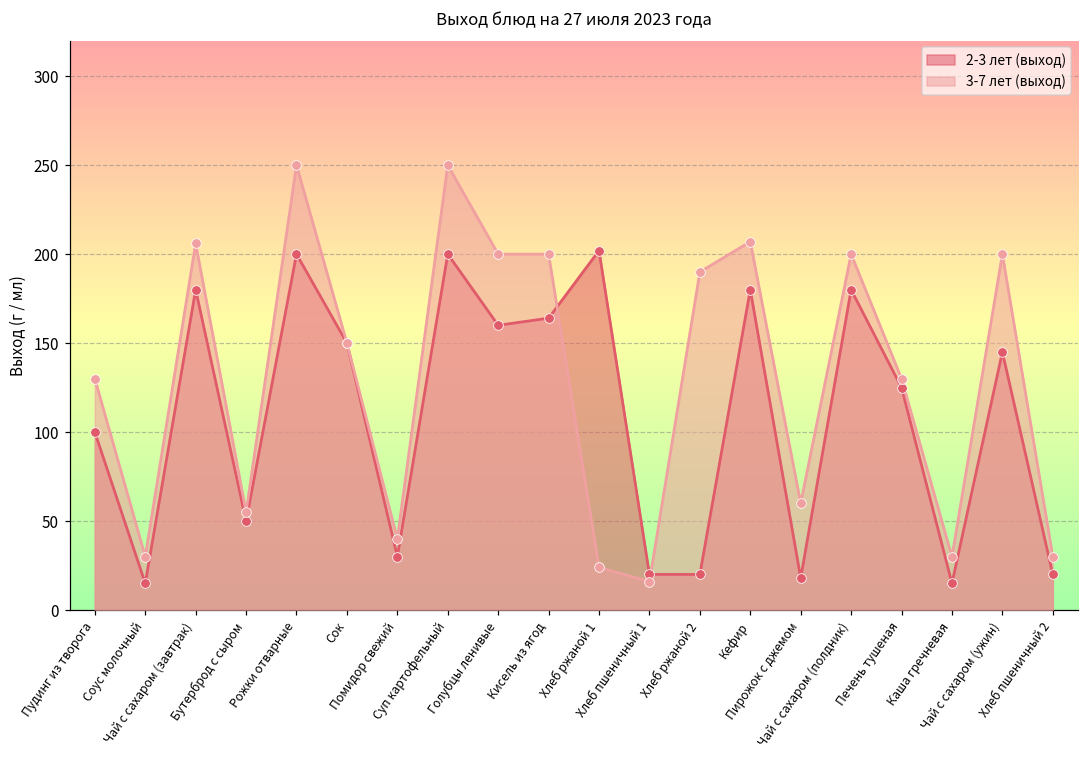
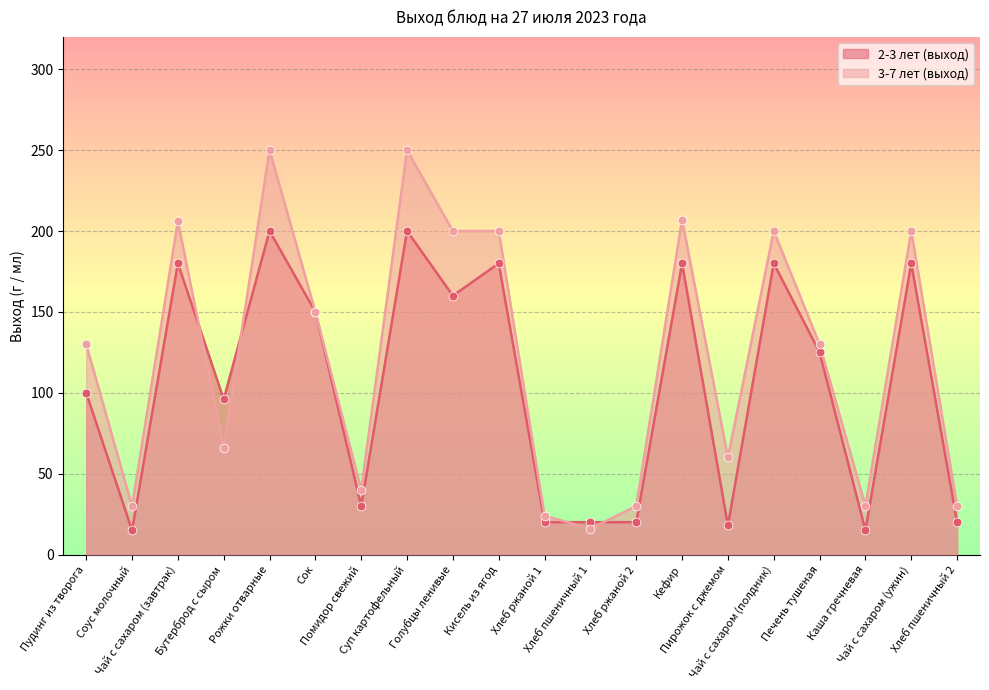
  {
    "2-3 лет (выход)": {
      "Пудинг из творога": 100,
      "Соус молочный": 15,
      "Чай с сахаром (завтрак)": 180,
-     "Бутерброд с сыром": 50,
+     "Бутерброд с сыром": 96,
      "Рожки отварные": 200,
      "Помидор свежий": 30,
      "Суп картофельный": 200,
      "Голубцы ленивые": 160,
-     "Кисель из ягод": 164,
-     "Хлеб ржаной 1": 202,
+     "Кисель из ягод": 180,
+     "Хлеб ржаной 1": 20,
      "Хлеб пшеничный 1": 20,
      "Хлеб ржаной 2": 20,
      "Кефир": 180,
      "Пирожок с джемом": 18,
      "Чай с сахаром (полдник)": 180,
      "Печень тушеная": 125,
      "Каша гречневая": 15,
-     "Чай с сахаром (ужин)": 145,
+     "Чай с сахаром (ужин)": 180,
      "Хлеб пшеничный 2": 20
    },
    "3-7 лет (выход)": {
      "Пудинг из творога": 130,
      "Соус молочный": 30,
      "Чай с сахаром (завтрак)": 206,
-     "Бутерброд с сыром": 55,
+     "Бутерброд с сыром": 66,
      "Рожки отварные": 250,
      "Помидор свежий": 40,
      "Суп картофельный": 250,
      "Голубцы ленивые": 200,
      "Кисель из ягод": 200,
      "Хлеб ржаной 1": 24,
      "Хлеб пшеничный 1": 16,
-     "Хлеб ржаной 2": 190,
+     "Хлеб ржаной 2": 30,
      "Кефир": 207,
      "Пирожок с джемом": 60,
      "Чай с сахаром (полдник)": 200,
      "Печень тушеная": 130,
      "Каша гречневая": 30,
      "Чай с сахаром (ужин)": 200,
      "Хлеб пшеничный 2": 30
    }
  }
